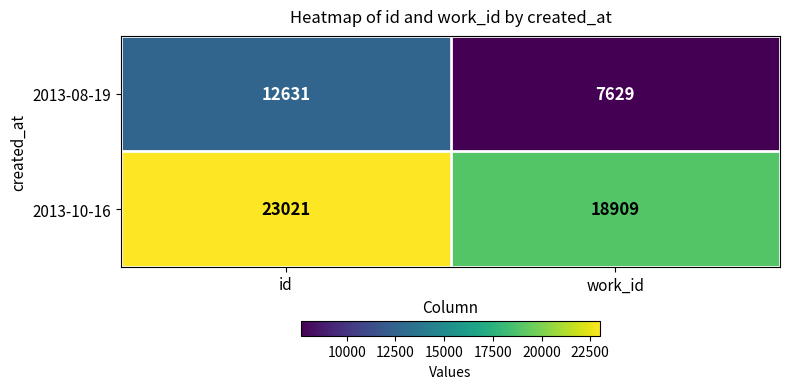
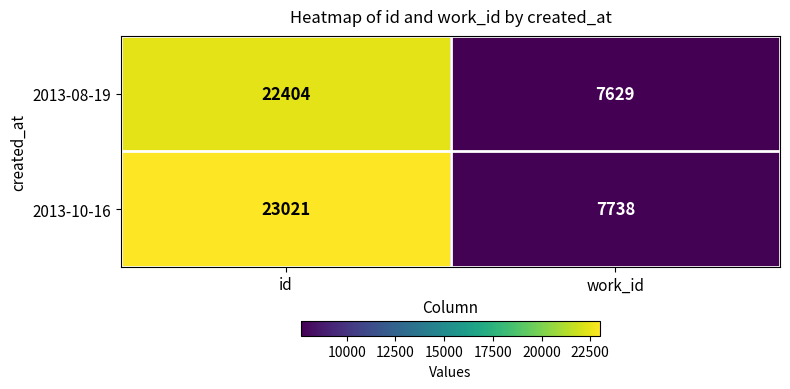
  {
    "2013-08-19": {
-     "id": 12631,
+     "id": 22404,
      "work_id": 7629
    },
    "2013-10-16": {
      "id": 23021,
-     "work_id": 18909
+     "work_id": 7738
    }
  }
